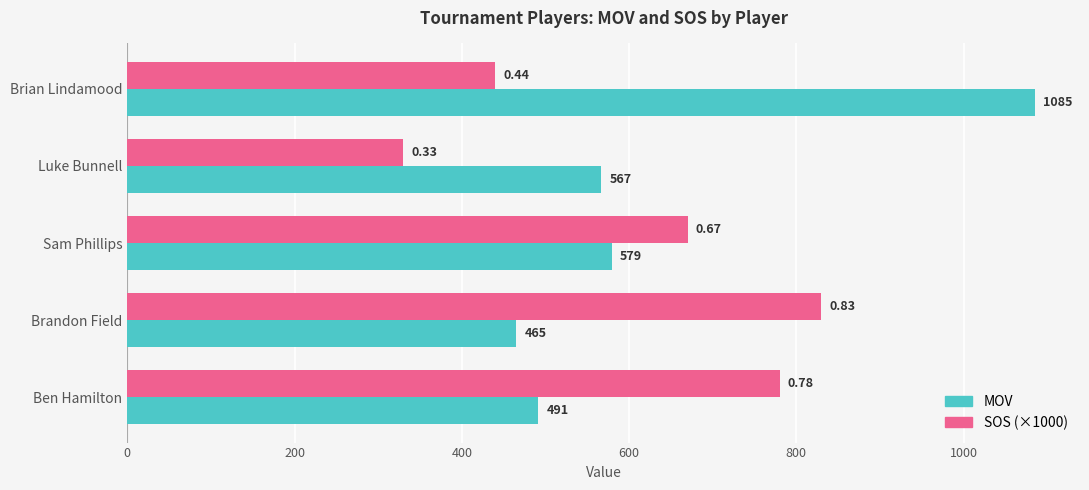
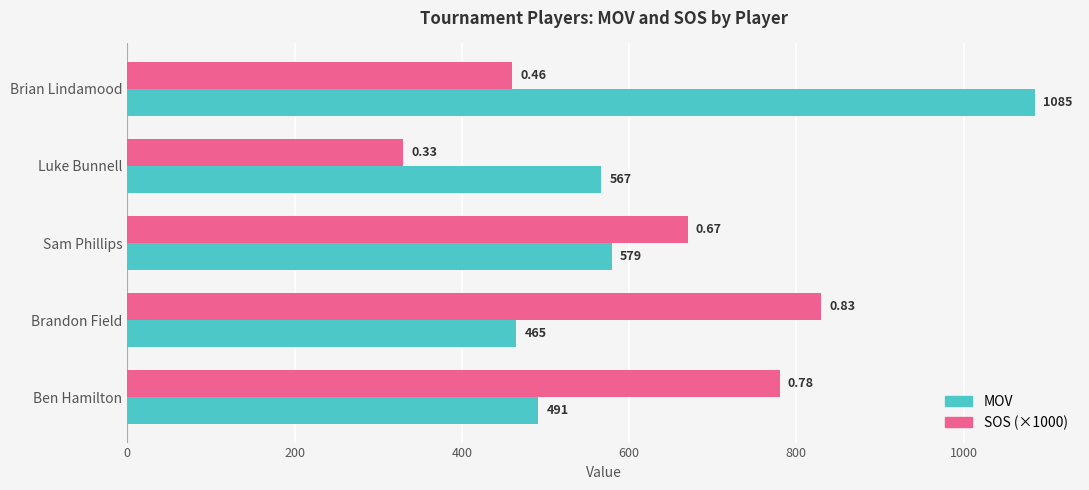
  {
    "MOV": {
      "Brian Lindamood": 1085,
      "Luke Bunnell": 567,
      "Sam Phillips": 579,
      "Brandon Field": 465,
      "Ben Hamilton": 491
    },
    "SOS (×1000)": {
-     "Brian Lindamood": 0.44
+     "Brian Lindamood": 0.46
    }
  }
